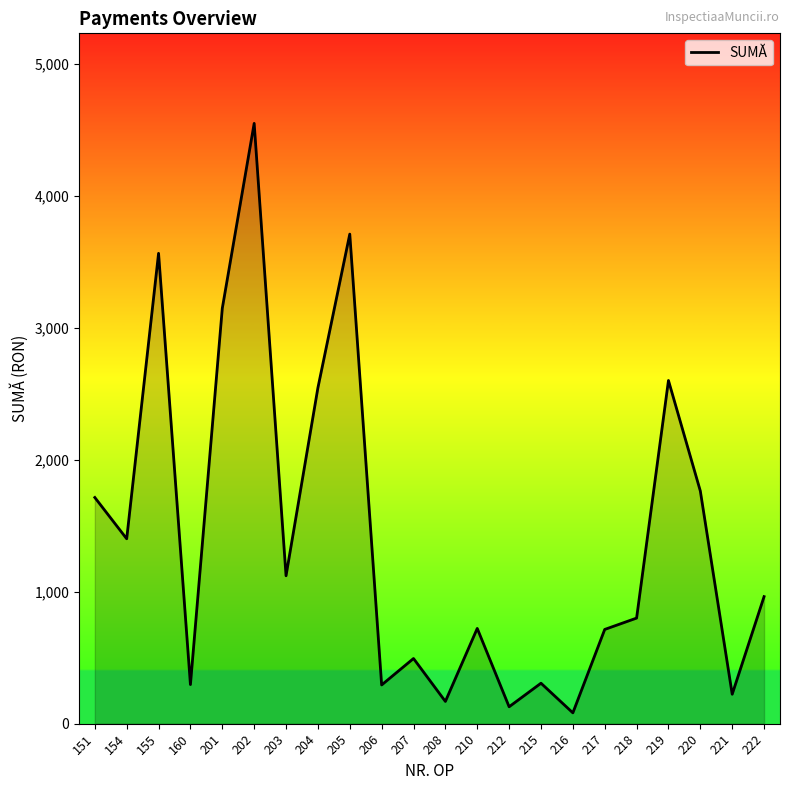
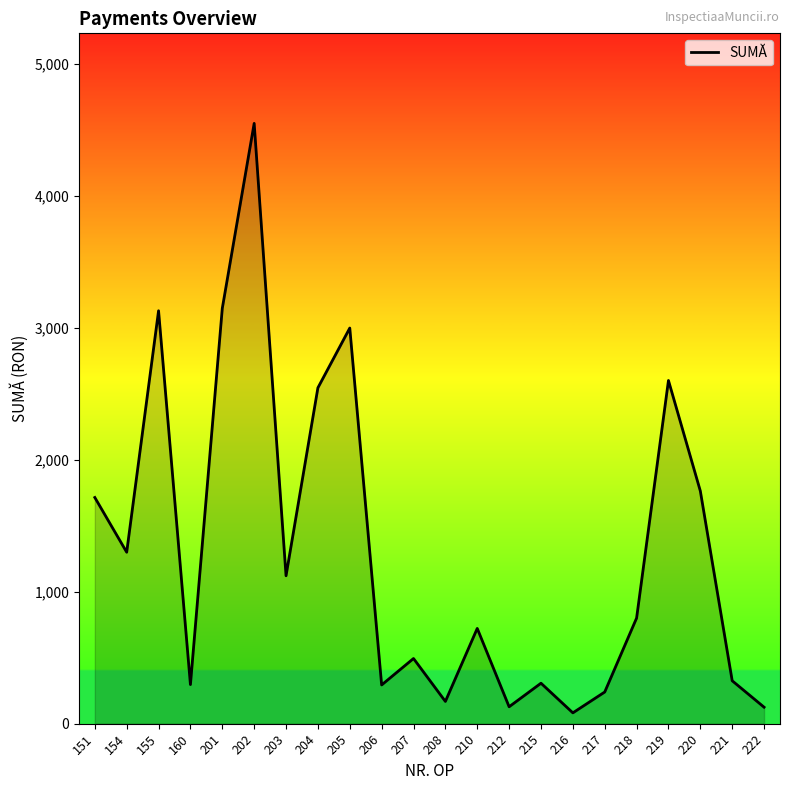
  {
    "151": "1,710",
-   "154": "1,400",
-   "155": "3,560",
+   "154": "1,300",
+   "155": "3,130",
    "160": "300",
    "201": "3,150",
    "202": "4,550",
    "203": "1,120",
    "204": "2,540",
-   "205": "3,710",
+   "205": "3,000",
    "206": "290",
    "207": "490",
    "208": "170",
    "210": "720",
    "212": "130",
    "215": "310",
    "216": "80",
-   "217": "710",
+   "217": "240",
    "218": "800",
    "219": "2,600",
    "220": "1,760",
-   "221": "220",
-   "222": "960"
+   "221": "330",
+   "222": "120"
  }
